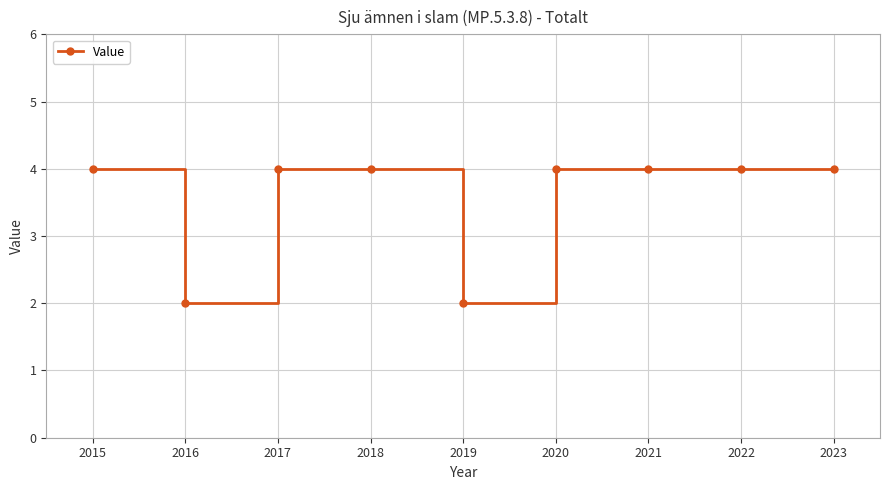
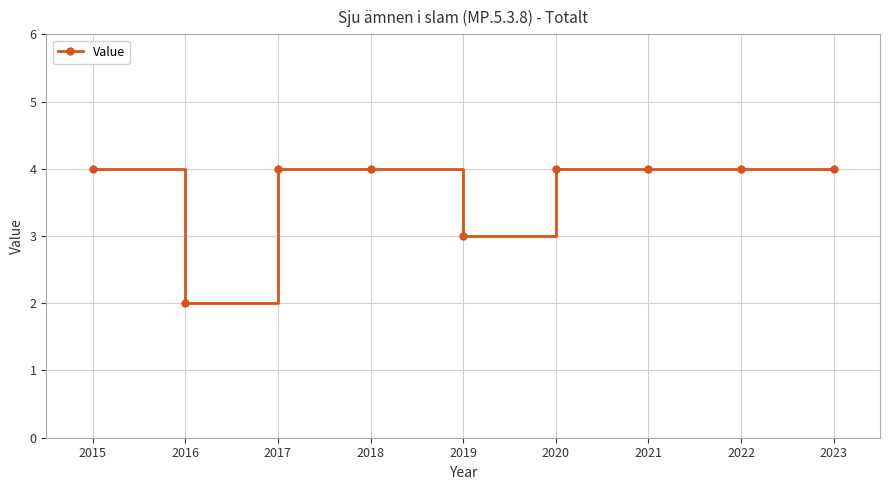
  {
    "2015": 4,
    "2016": 2,
    "2017": 4,
    "2018": 4,
-   "2019": 2,
+   "2019": 3,
    "2020": 4,
    "2021": 4,
    "2022": 4,
    "2023": 4
  }
